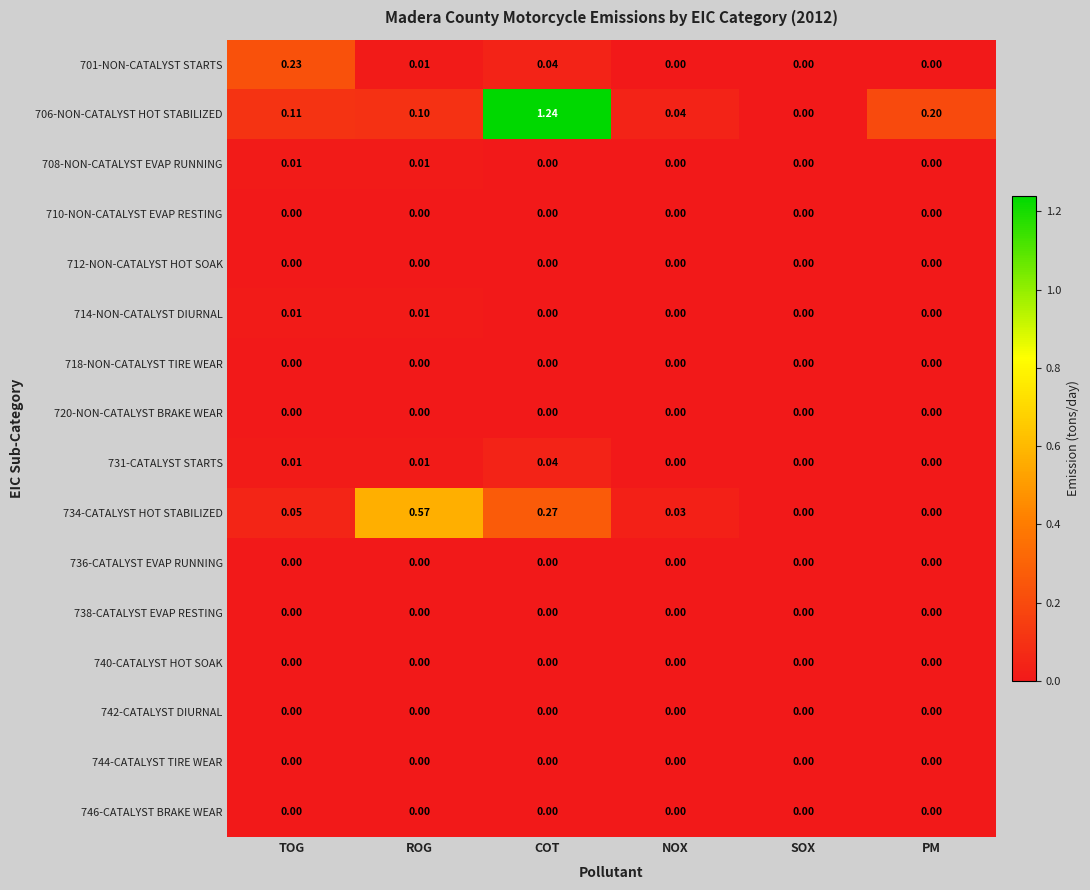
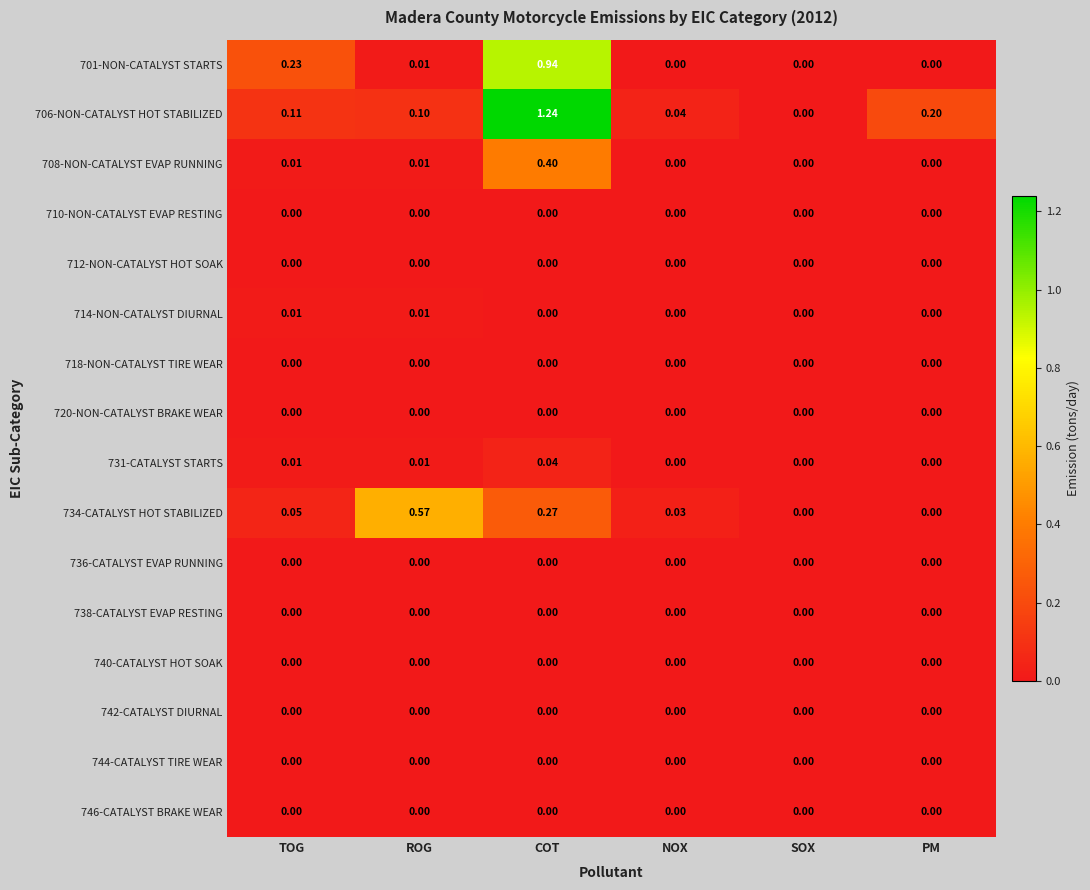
  {
    "701-NON-CATALYST STARTS": {
      "TOG": 0.23,
      "ROG": 0.01,
-     "COT": 0.04,
+     "COT": 0.94,
      "NOX": 0.00,
      "SOX": 0.00,
      "PM": 0.00
    },
    "706-NON-CATALYST HOT STABILIZED": {
      "TOG": 0.11,
      "ROG": 0.10,
      "COT": 1.24,
      "NOX": 0.04,
      "SOX": 0.00,
      "PM": 0.20
    },
    "708-NON-CATALYST EVAP RUNNING": {
      "TOG": 0.01,
      "ROG": 0.01,
-     "COT": 0.00,
+     "COT": 0.40,
      "NOX": 0.00,
      "SOX": 0.00,
      "PM": 0.00
    },
    "710-NON-CATALYST EVAP RESTING": {
      "TOG": 0.00,
      "ROG": 0.00,
      "COT": 0.00,
      "NOX": 0.00,
      "SOX": 0.00,
      "PM": 0.00
    },
    "712-NON-CATALYST HOT SOAK": {
      "TOG": 0.00,
      "ROG": 0.00,
      "COT": 0.00,
      "NOX": 0.00,
      "SOX": 0.00,
      "PM": 0.00
    },
    "714-NON-CATALYST DIURNAL": {
      "TOG": 0.01,
      "ROG": 0.01,
      "COT": 0.00,
      "NOX": 0.00,
      "SOX": 0.00,
      "PM": 0.00
    },
    "718-NON-CATALYST TIRE WEAR": {
      "TOG": 0.00,
      "ROG": 0.00,
      "COT": 0.00,
      "NOX": 0.00,
      "SOX": 0.00,
      "PM": 0.00
    },
    "720-NON-CATALYST BRAKE WEAR": {
      "TOG": 0.00,
      "ROG": 0.00,
      "COT": 0.00,
      "NOX": 0.00,
      "SOX": 0.00,
      "PM": 0.00
    },
    "731-CATALYST STARTS": {
      "TOG": 0.01,
      "ROG": 0.01,
      "COT": 0.04,
      "NOX": 0.00,
      "SOX": 0.00,
      "PM": 0.00
    },
    "734-CATALYST HOT STABILIZED": {
      "TOG": 0.05,
      "ROG": 0.57,
      "COT": 0.27,
      "NOX": 0.03,
      "SOX": 0.00,
      "PM": 0.00
    },
    "736-CATALYST EVAP RUNNING": {
      "TOG": 0.00,
      "ROG": 0.00,
      "COT": 0.00,
      "NOX": 0.00,
      "SOX": 0.00,
      "PM": 0.00
    },
    "738-CATALYST EVAP RESTING": {
      "TOG": 0.00,
      "ROG": 0.00,
      "COT": 0.00,
      "NOX": 0.00,
      "SOX": 0.00,
      "PM": 0.00
    },
    "740-CATALYST HOT SOAK": {
      "TOG": 0.00,
      "ROG": 0.00,
      "COT": 0.00,
      "NOX": 0.00,
      "SOX": 0.00,
      "PM": 0.00
    },
    "742-CATALYST DIURNAL": {
      "TOG": 0.00,
      "ROG": 0.00,
      "COT": 0.00,
      "NOX": 0.00,
      "SOX": 0.00,
      "PM": 0.00
    },
    "744-CATALYST TIRE WEAR": {
      "TOG": 0.00,
      "ROG": 0.00,
      "COT": 0.00,
      "NOX": 0.00,
      "SOX": 0.00,
      "PM": 0.00
    },
    "746-CATALYST BRAKE WEAR": {
      "TOG": 0.00,
      "ROG": 0.00,
      "COT": 0.00,
      "NOX": 0.00,
      "SOX": 0.00,
      "PM": 0.00
    }
  }
